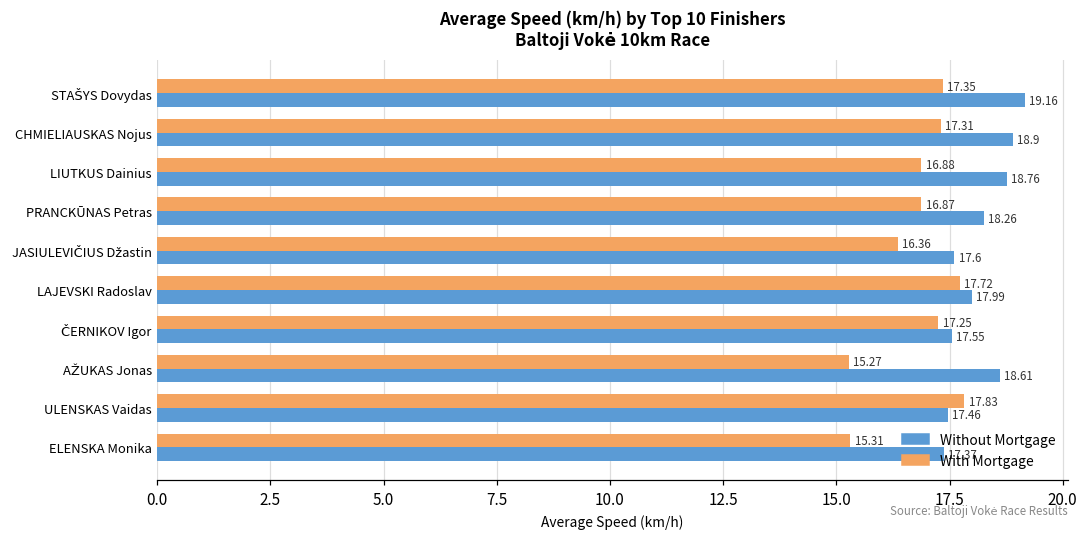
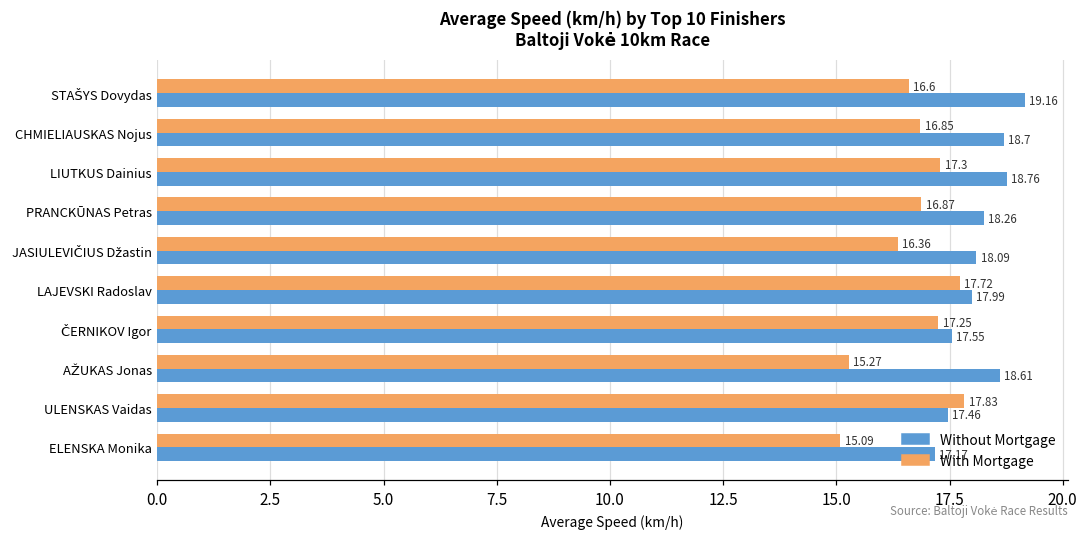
  {
    "Without Mortgage": {
      "STAŠYS Dovydas": 19.16,
-     "CHMIELIAUSKAS Nojus": 18.9,
+     "CHMIELIAUSKAS Nojus": 18.7,
      "LIUTKUS Dainius": 18.76,
      "PRANCKŪNAS Petras": 18.26,
-     "JASIULEVIČIUS Džastin": 17.6,
+     "JASIULEVIČIUS Džastin": 18.09,
      "LAJEVSKI Radoslav": 17.99,
      "ČERNIKOV Igor": 17.55,
      "AŽUKAS Jonas": 18.61,
      "ULENSKAS Vaidas": 17.46,
-     "ELENSKA Monika": 17.37
+     "ELENSKA Monika": 17.17
    },
    "With Mortgage": {
-     "STAŠYS Dovydas": 17.35,
-     "CHMIELIAUSKAS Nojus": 17.31,
-     "LIUTKUS Dainius": 16.88,
+     "STAŠYS Dovydas": 16.6,
+     "CHMIELIAUSKAS Nojus": 16.85,
+     "LIUTKUS Dainius": 17.3,
      "PRANCKŪNAS Petras": 16.87,
      "JASIULEVIČIUS Džastin": 16.36,
      "LAJEVSKI Radoslav": 17.72,
      "ČERNIKOV Igor": 17.25,
      "AŽUKAS Jonas": 15.27,
      "ULENSKAS Vaidas": 17.83,
-     "ELENSKA Monika": 15.31
+     "ELENSKA Monika": 15.09
    }
  }
